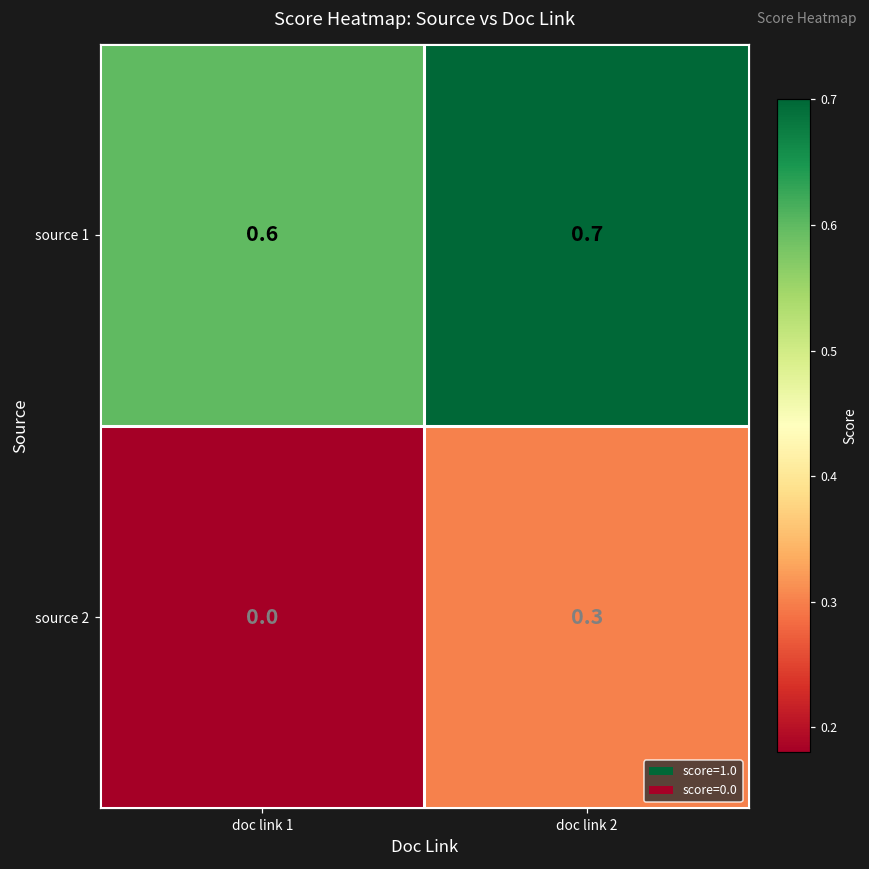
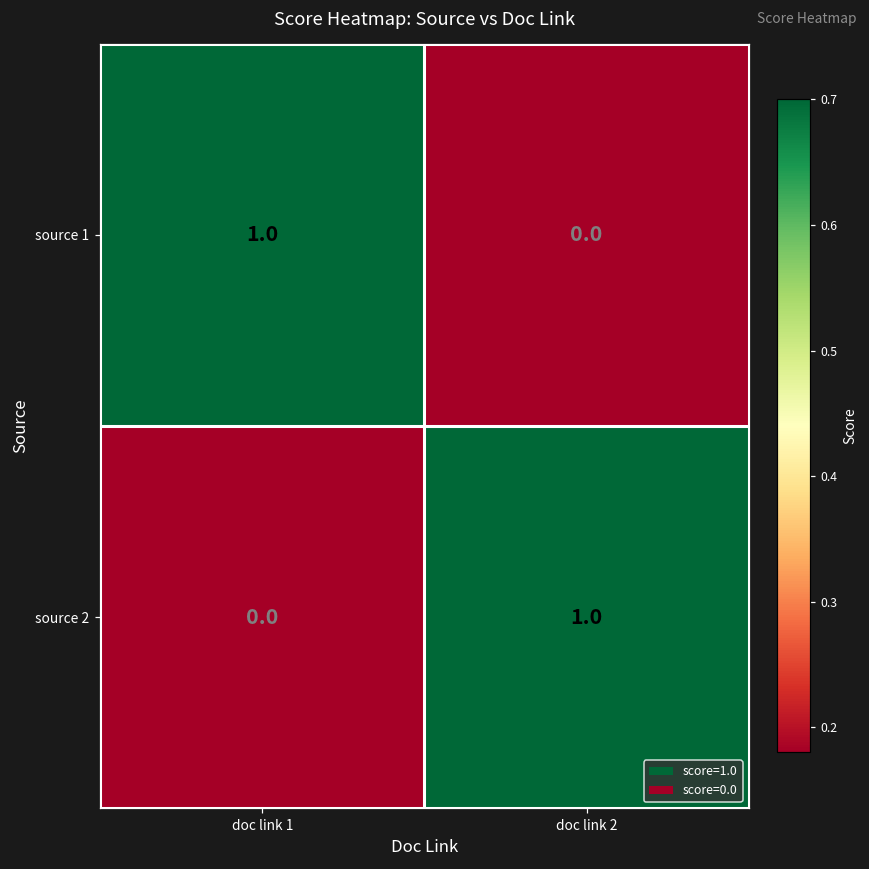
  {
    "source 1": {
-     "doc link 1": 0.6,
-     "doc link 2": 0.7
+     "doc link 1": 1.0,
+     "doc link 2": 0.0
    },
    "source 2": {
      "doc link 1": 0.0,
-     "doc link 2": 0.3
+     "doc link 2": 1.0
    }
  }
